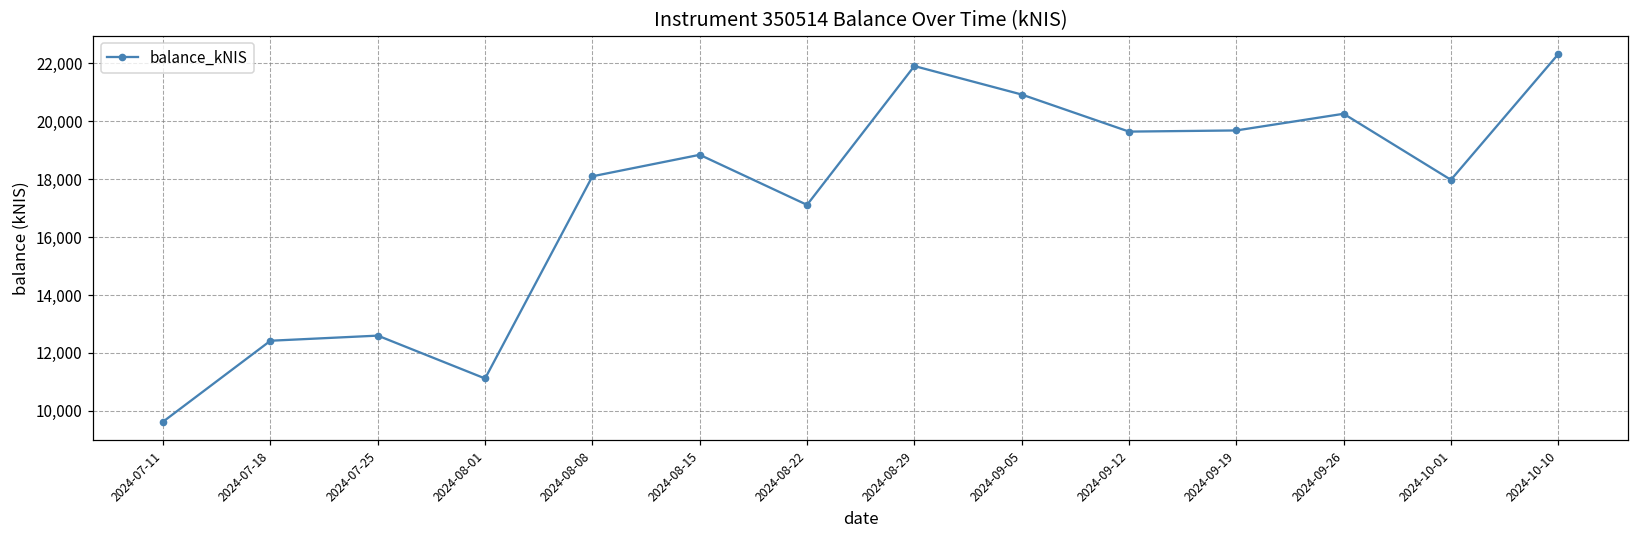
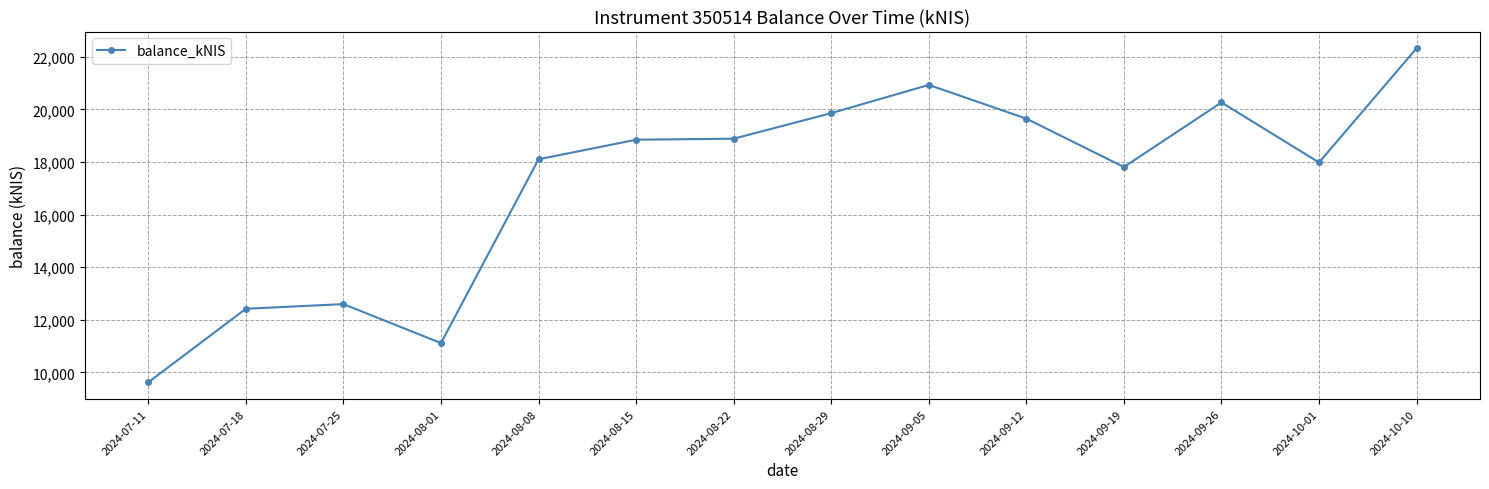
  {
    "2024-07-11": "9,600",
    "2024-07-18": "12,400",
    "2024-07-25": "12,600",
    "2024-08-01": "11,100",
    "2024-08-08": "18,100",
    "2024-08-15": "18,800",
-   "2024-08-22": "17,100",
-   "2024-08-29": "21,900",
+   "2024-08-22": "18,900",
+   "2024-08-29": "19,900",
    "2024-09-05": "20,900",
    "2024-09-12": "19,600",
-   "2024-09-19": "19,700",
+   "2024-09-19": "17,800",
    "2024-09-26": "20,300",
    "2024-10-01": "18,000",
    "2024-10-10": "22,300"
  }
